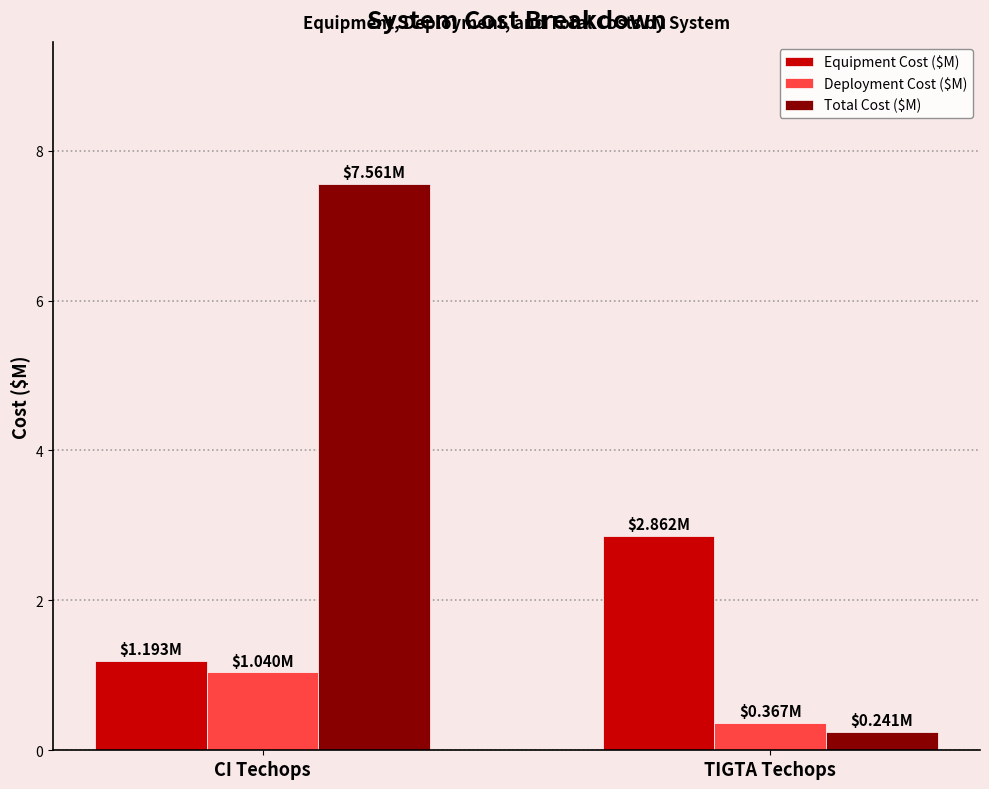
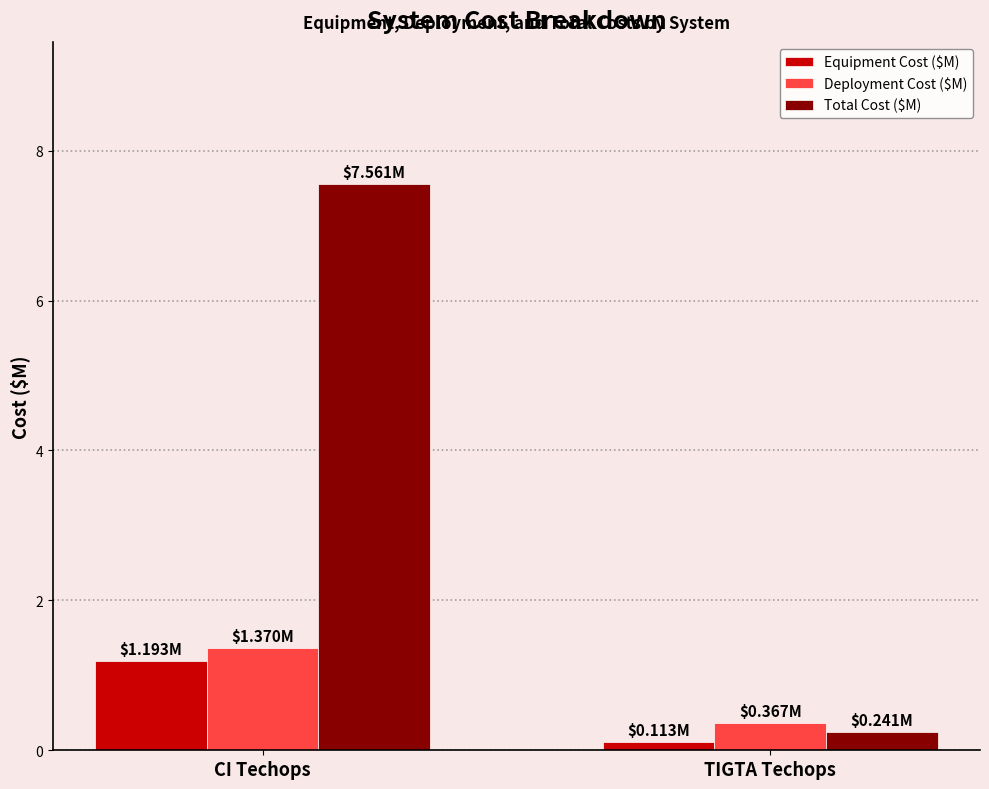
  {
    "Equipment Cost ($M)": {
      "CI Techops": "$1.193M",
-     "TIGTA Techops": "$2.862M"
+     "TIGTA Techops": "$0.113M"
    },
    "Deployment Cost ($M)": {
-     "CI Techops": "$1.040M",
+     "CI Techops": "$1.370M",
      "TIGTA Techops": "$0.367M"
    },
    "Total Cost ($M)": {
      "CI Techops": "$7.561M",
      "TIGTA Techops": "$0.241M"
    }
  }
